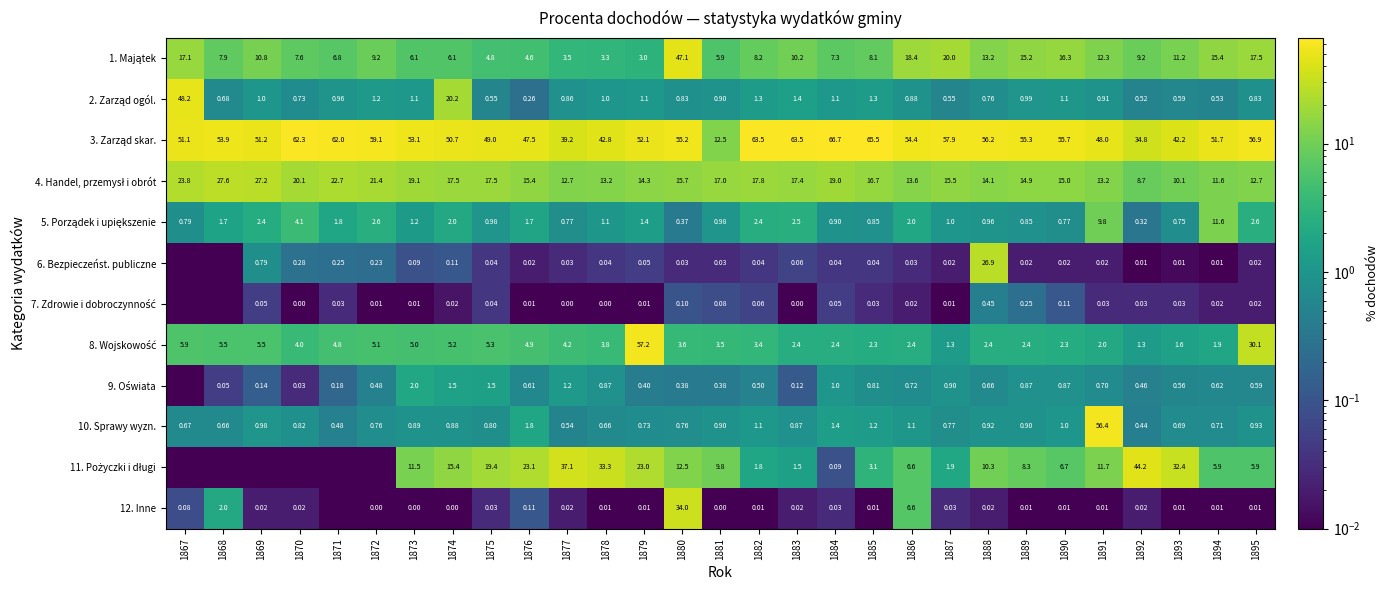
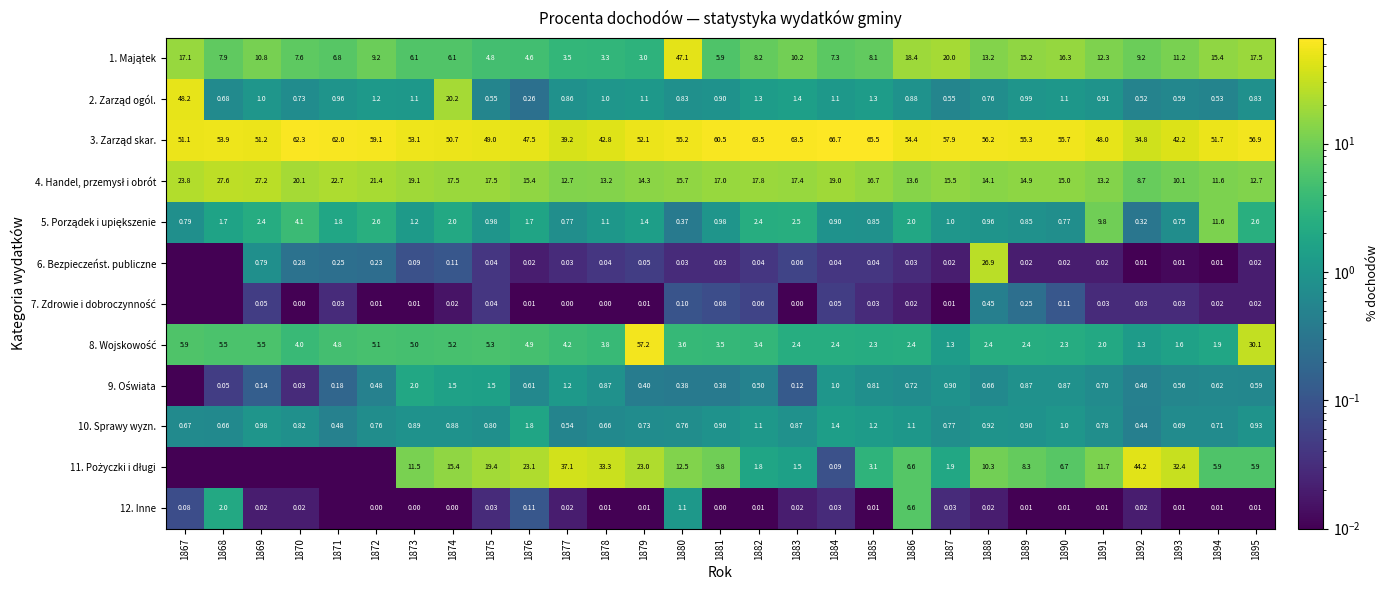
  {
    "3. Zarząd skar.": {
      "1867": 51.1,
      "1868": 53.9,
      "1869": 51.2,
      "1870": 62.3,
      "1871": 62.0,
      "1872": 59.1,
      "1873": 53.1,
      "1874": 50.7,
      "1875": 49.0,
      "1876": 47.5,
      "1877": 39.2,
      "1878": 42.8,
      "1879": 52.1,
      "1880": 55.2,
-     "1881": 12.5,
+     "1881": 60.5,
      "1882": 63.5,
      "1883": 63.5,
      "1884": 66.7,
      "1885": 65.5,
      "1886": 54.4,
      "1887": 57.9,
      "1888": 56.2,
      "1889": 55.3,
      "1890": 55.7,
      "1891": 48.0,
      "1892": 34.8,
      "1893": 42.2,
      "1894": 51.7,
      "1895": 56.9
    },
    "10. Sprawy wyzn.": {
      "1867": 0.67,
      "1868": 0.66,
      "1869": 0.98,
      "1870": 0.82,
      "1871": 0.48,
      "1872": 0.76,
      "1873": 0.89,
      "1874": 0.88,
      "1875": 0.80,
      "1876": 1.8,
      "1877": 0.54,
      "1878": 0.66,
      "1879": 0.73,
      "1880": 0.76,
      "1881": 0.90,
      "1882": 1.1,
      "1883": 0.87,
      "1884": 1.4,
      "1885": 1.2,
      "1886": 1.1,
      "1887": 0.77,
      "1888": 0.92,
      "1889": 0.90,
      "1890": 1.0,
-     "1891": 56.4,
+     "1891": 0.78,
      "1892": 0.44,
      "1893": 0.69,
      "1894": 0.71,
      "1895": 0.93
    },
    "12. Inne": {
      "1867": 0.08,
      "1868": 2.0,
      "1869": 0.02,
      "1870": 0.02,
      "1872": 0.00,
      "1873": 0.00,
      "1874": 0.00,
      "1875": 0.03,
      "1876": 0.11,
      "1877": 0.02,
      "1878": 0.01,
      "1879": 0.01,
-     "1880": 34.0,
+     "1880": 1.1,
      "1881": 0.00,
      "1882": 0.01,
      "1883": 0.02,
      "1884": 0.03,
      "1885": 0.01,
      "1886": 6.6,
      "1887": 0.03,
      "1888": 0.02,
      "1889": 0.01,
      "1890": 0.01,
      "1891": 0.01,
      "1892": 0.02,
      "1893": 0.01,
      "1894": 0.01,
      "1895": 0.01
    }
  }
